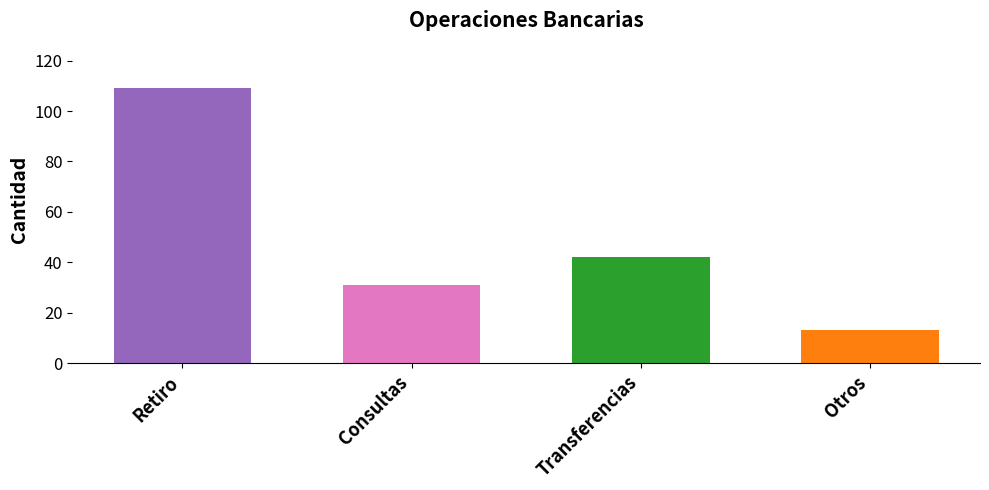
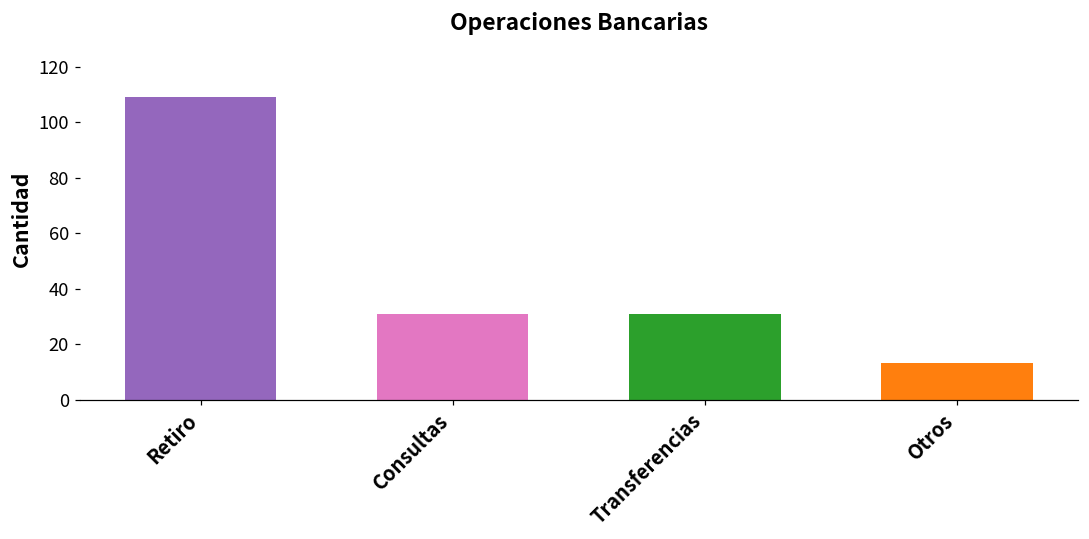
  {
    "Retiro": 109,
    "Consultas": 31,
-   "Transferencias": 42,
+   "Transferencias": 31,
    "Otros": 13
  }
